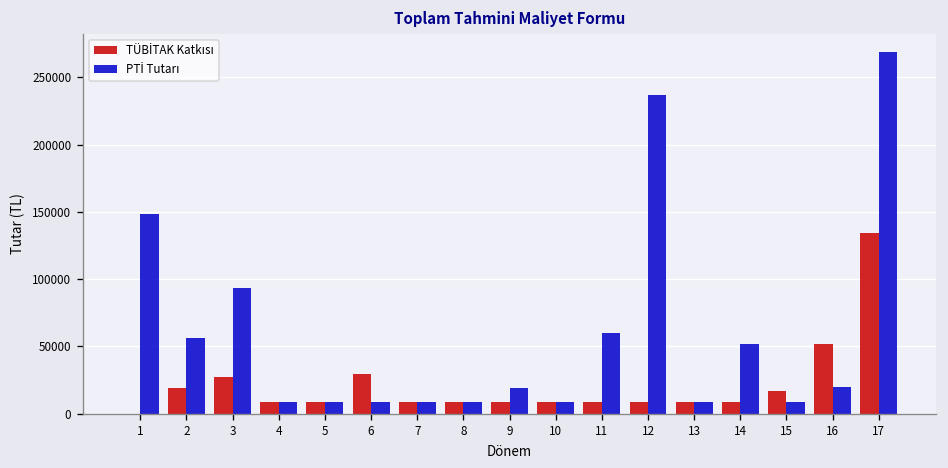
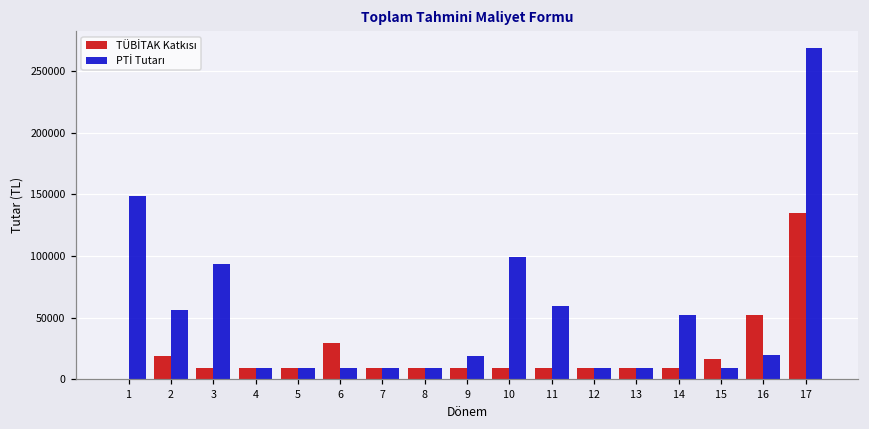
  {
    "TÜBİTAK Katkısı": {
      "1": 0,
      "2": 19000,
-     "3": 27000,
+     "3": 9000,
      "4": 9000,
      "5": 9000,
      "6": 29000,
      "7": 9000,
      "8": 9000,
      "9": 9000,
      "10": 9000,
      "11": 9000,
      "12": 9000,
      "13": 9000,
      "14": 9000,
      "15": 17000,
      "16": 52000,
      "17": 134000
    },
    "PTİ Tutarı": {
      "1": 149000,
      "2": 56000,
      "3": 94000,
      "4": 9000,
      "5": 9000,
      "6": 9000,
      "7": 9000,
      "8": 9000,
      "9": 19000,
-     "10": 9000,
+     "10": 99000,
      "11": 60000,
-     "12": 237000,
+     "12": 9000,
      "13": 9000,
      "14": 52000,
      "15": 9000,
      "16": 20000,
      "17": 269000
    }
  }
